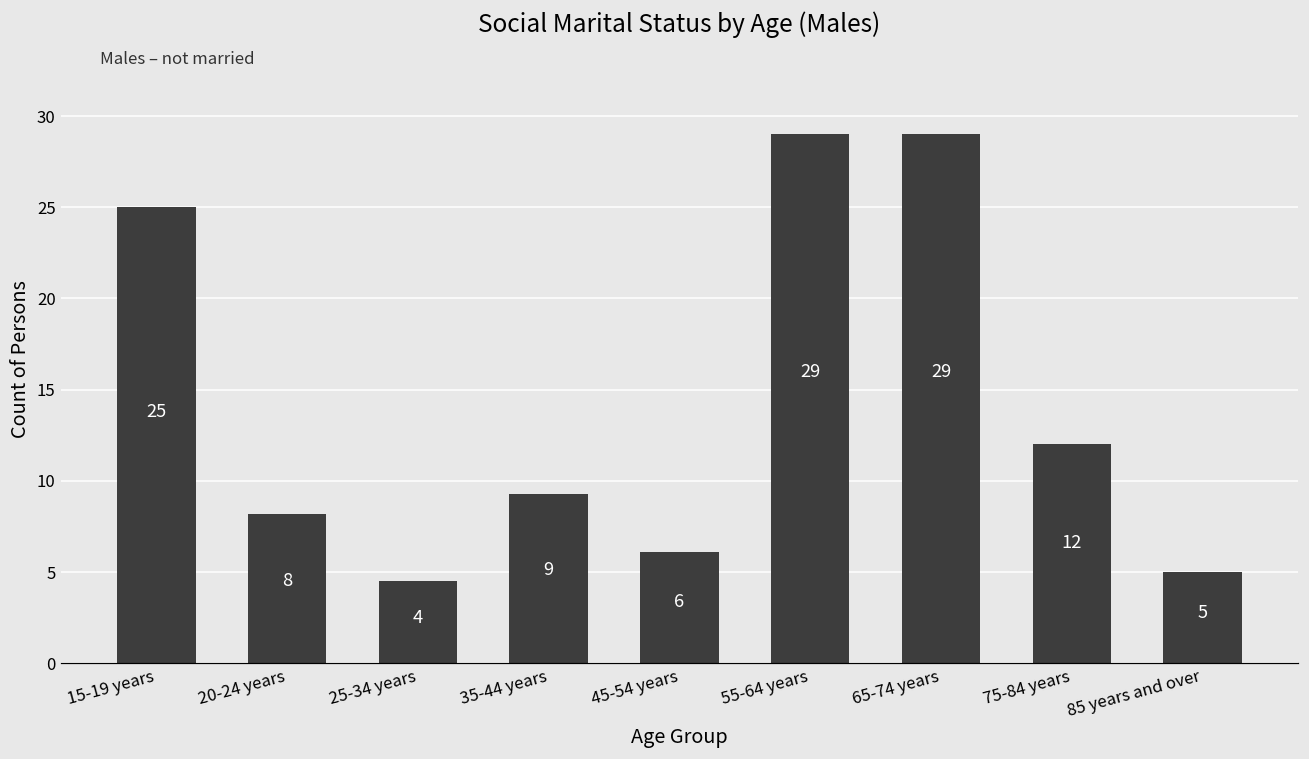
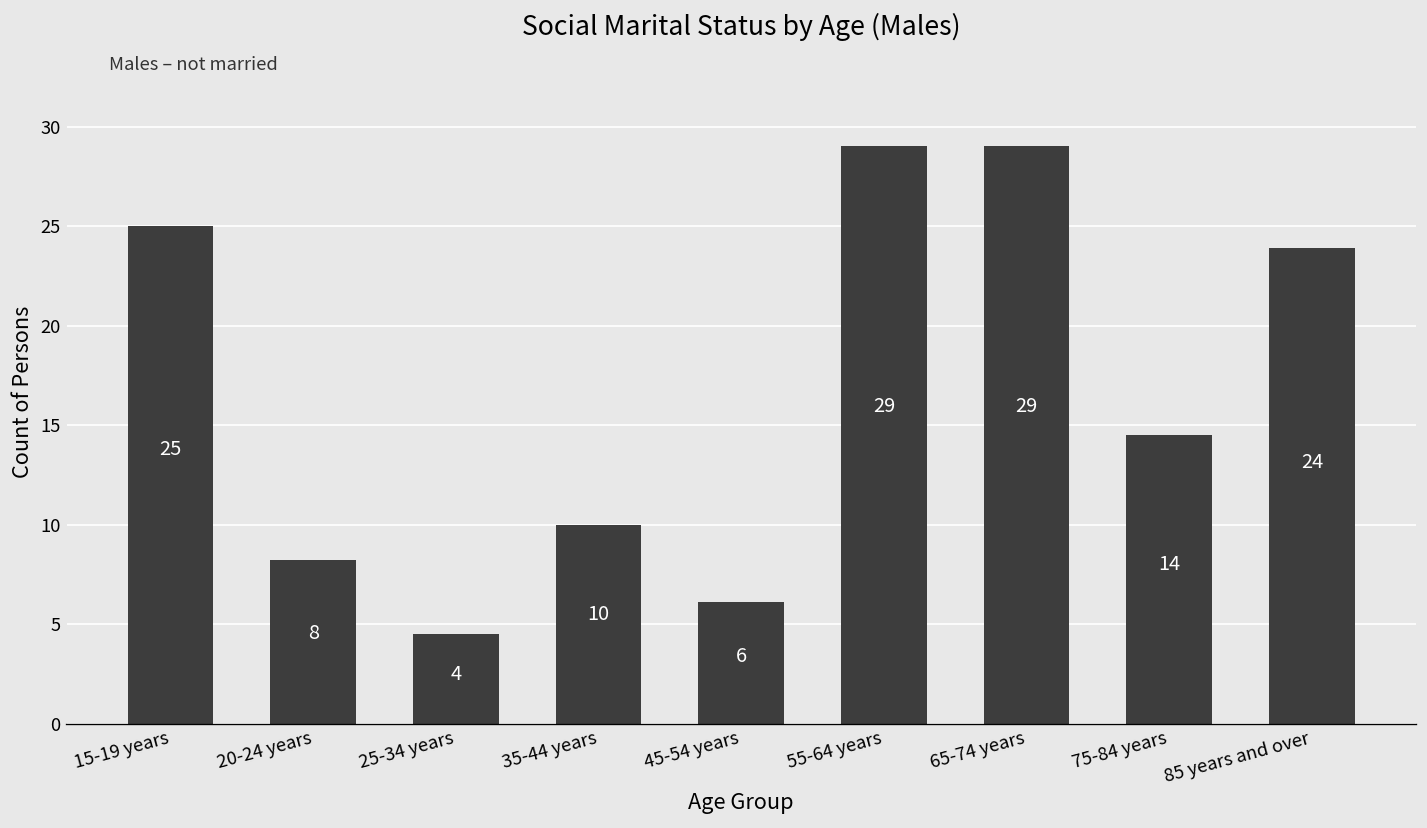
  {
    "15-19 years": 25,
    "20-24 years": 8,
    "25-34 years": 4,
-   "35-44 years": 9,
+   "35-44 years": 10,
    "45-54 years": 6,
    "55-64 years": 29,
    "65-74 years": 29,
-   "75-84 years": 12,
-   "85 years and over": 5
+   "75-84 years": 14,
+   "85 years and over": 24
  }
